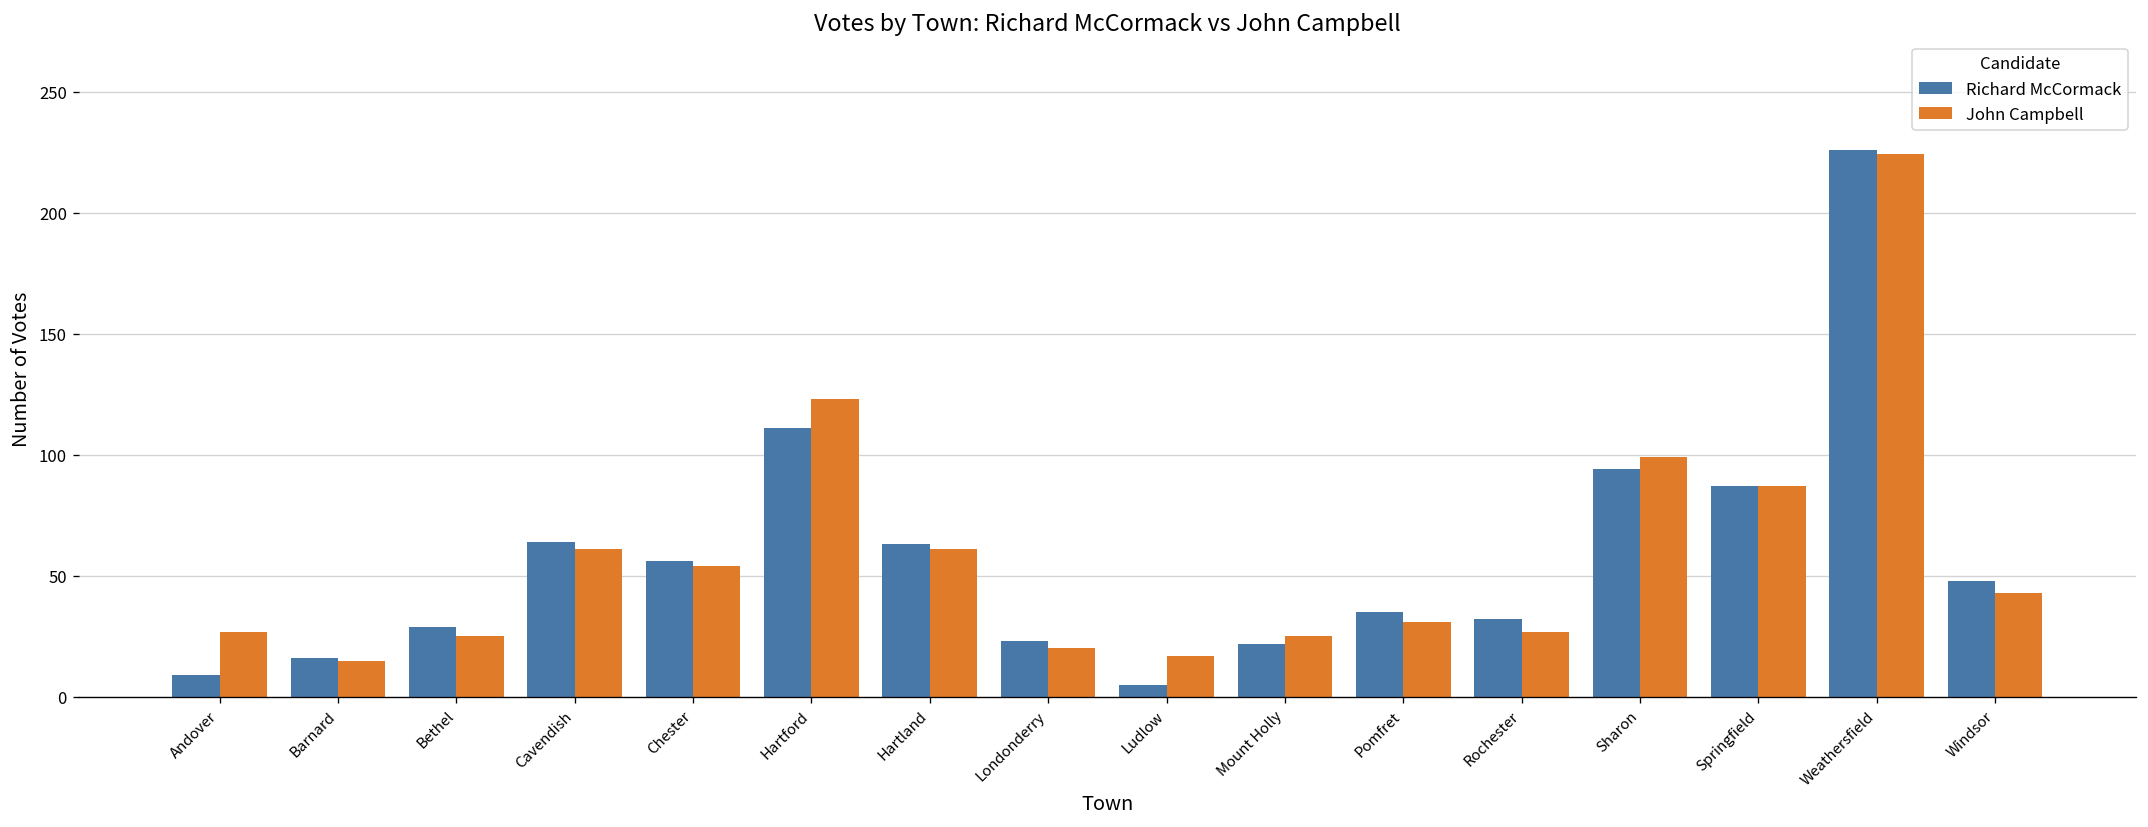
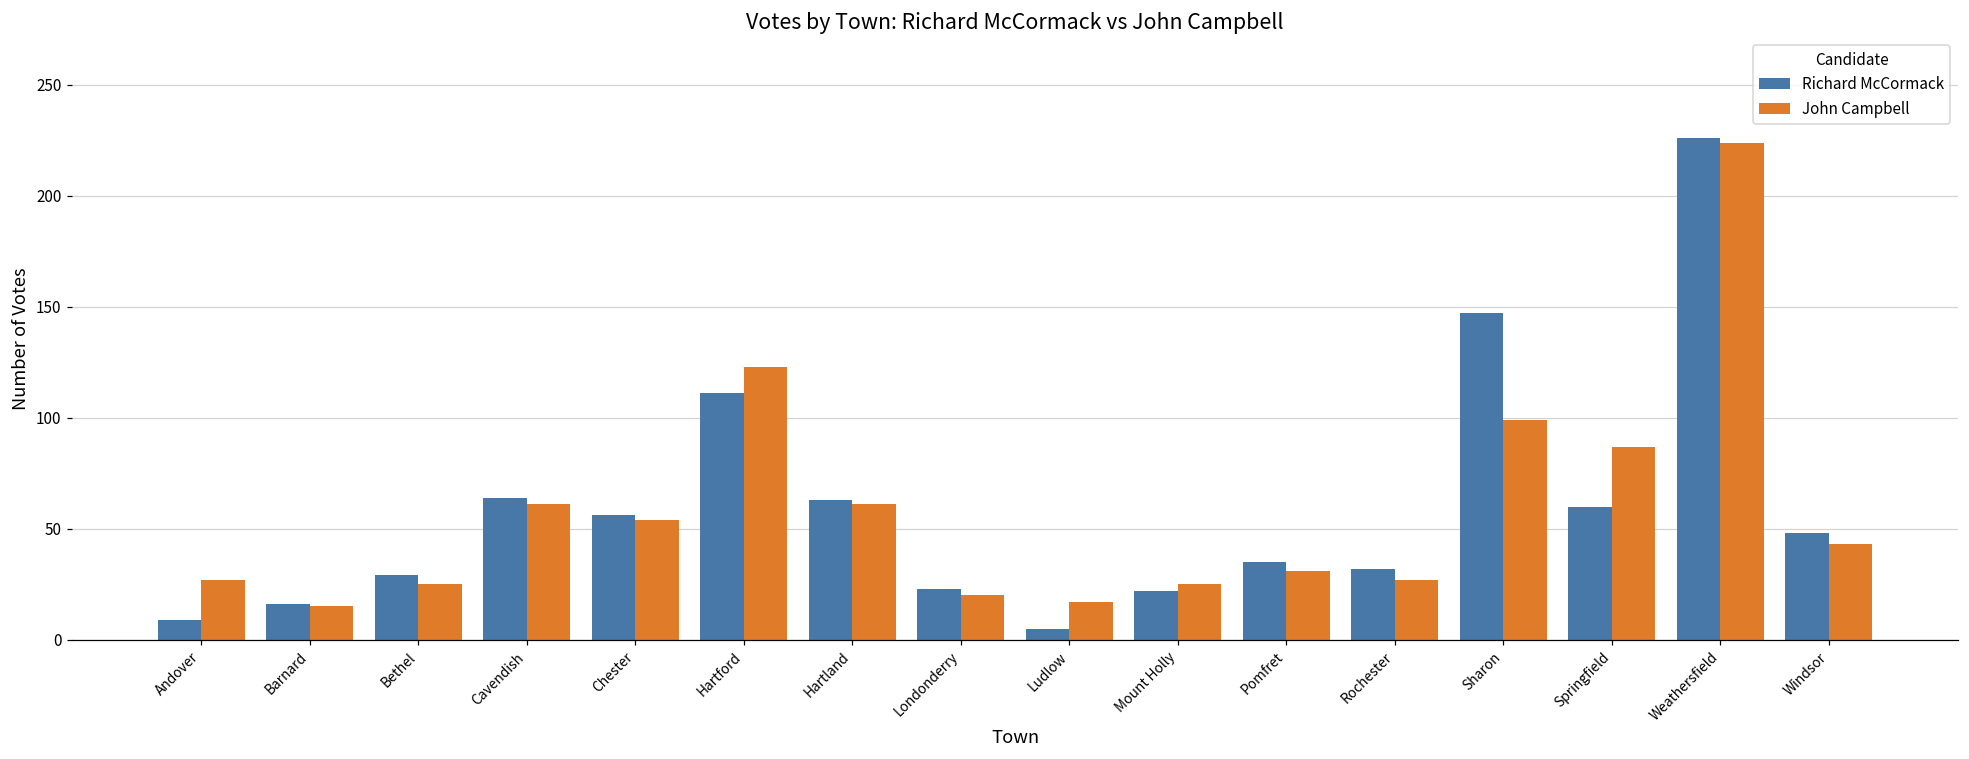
  {
    "Richard McCormack": {
      "Andover": 9,
      "Barnard": 16,
      "Bethel": 29,
      "Cavendish": 64,
      "Chester": 56,
      "Hartford": 111,
      "Hartland": 63,
      "Londonderry": 23,
      "Ludlow": 5,
      "Mount Holly": 22,
      "Pomfret": 35,
      "Rochester": 32,
-     "Sharon": 94,
-     "Springfield": 87,
+     "Sharon": 147,
+     "Springfield": 60,
      "Weathersfield": 226,
      "Windsor": 48
    },
    "John Campbell": {
      "Andover": 27,
      "Barnard": 15,
      "Bethel": 25,
      "Cavendish": 61,
      "Chester": 54,
      "Hartford": 123,
      "Hartland": 61,
      "Londonderry": 20,
      "Ludlow": 17,
      "Mount Holly": 25,
      "Pomfret": 31,
      "Rochester": 27,
      "Sharon": 99,
      "Springfield": 87,
      "Weathersfield": 224,
      "Windsor": 43
    }
  }
